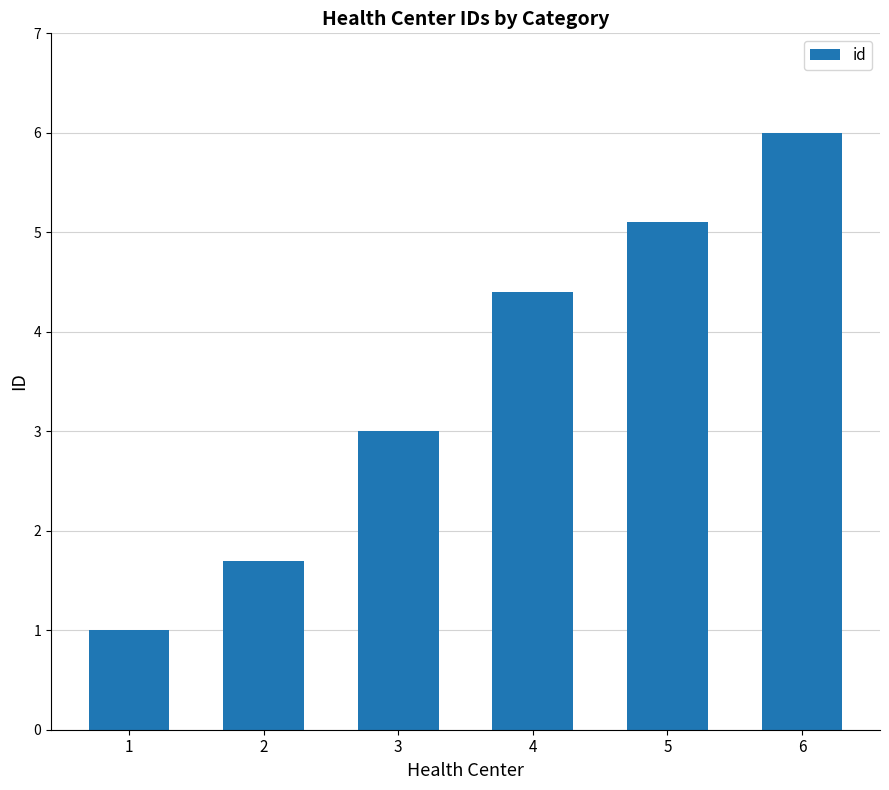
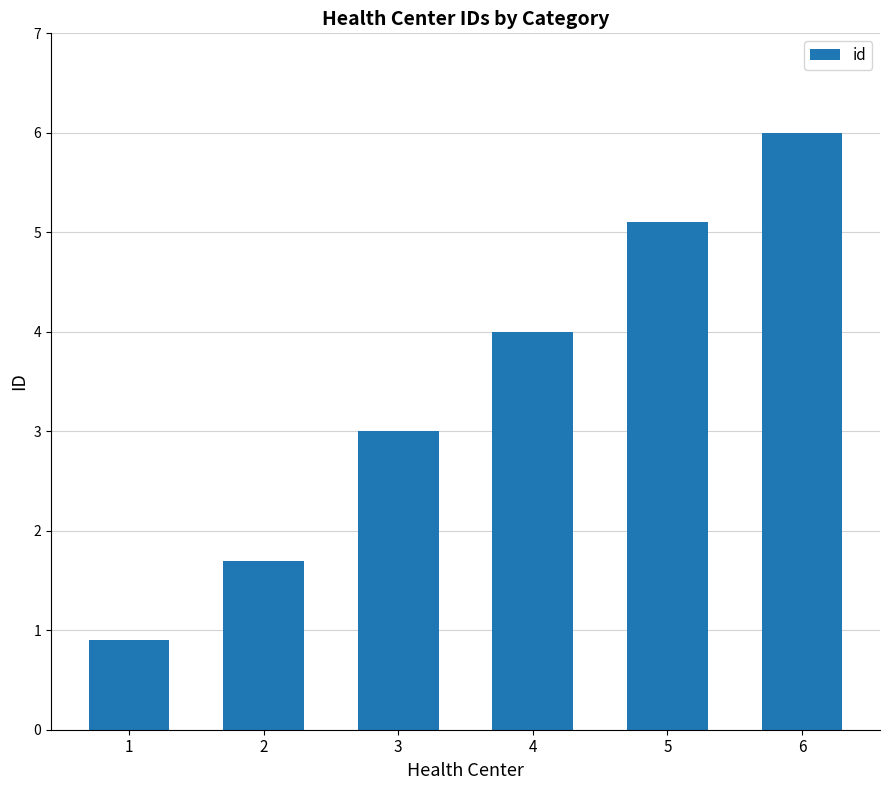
  {
-   "1": 1.0,
+   "1": 0.9,
    "2": 1.7,
    "3": 3.0,
-   "4": 4.4,
+   "4": 4.0,
    "5": 5.1,
    "6": 6.0
  }
